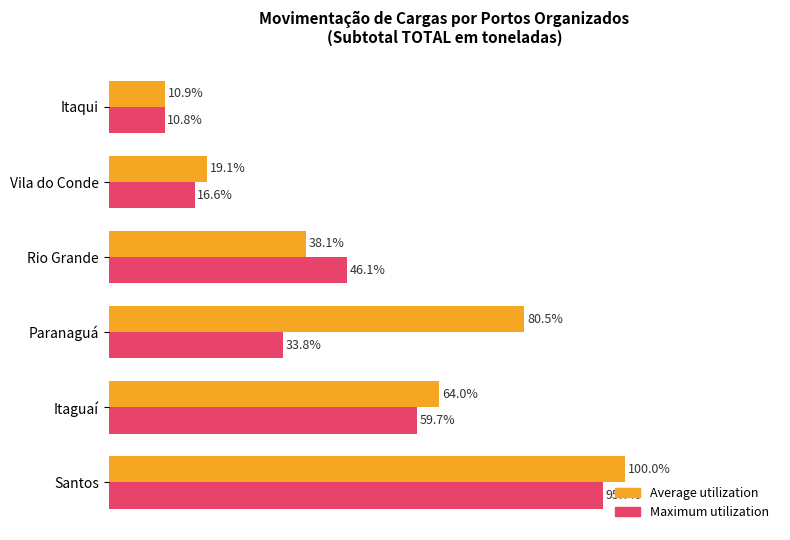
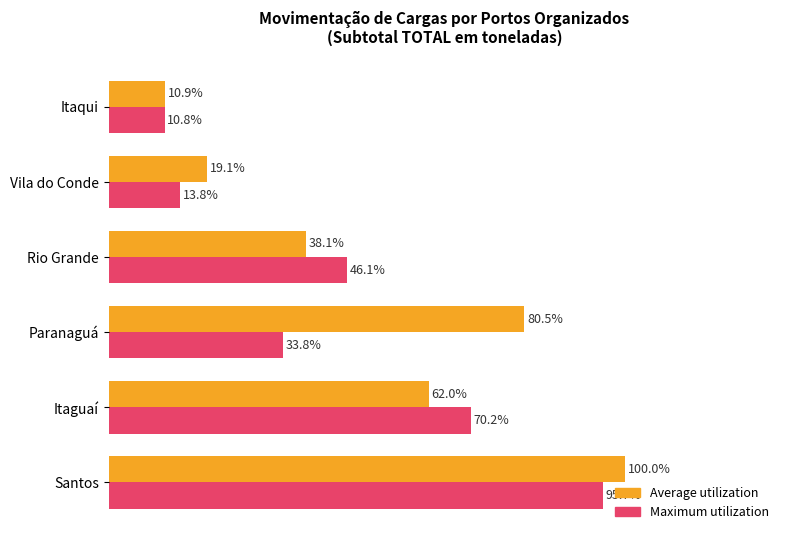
  {
    "Average utilization": {
      "Itaqui": "10.9%",
      "Vila do Conde": "19.1%",
      "Rio Grande": "38.1%",
      "Paranaguá": "80.5%",
-     "Itaguaí": "64.0%",
+     "Itaguaí": "62.0%",
      "Santos": "100.0%"
    },
    "Maximum utilization": {
      "Itaqui": "10.8%",
-     "Vila do Conde": "16.6%",
+     "Vila do Conde": "13.8%",
      "Rio Grande": "46.1%",
      "Paranaguá": "33.8%",
-     "Itaguaí": "59.7%",
+     "Itaguaí": "70.2%",
      "Santos": "95.7%"
    }
  }
